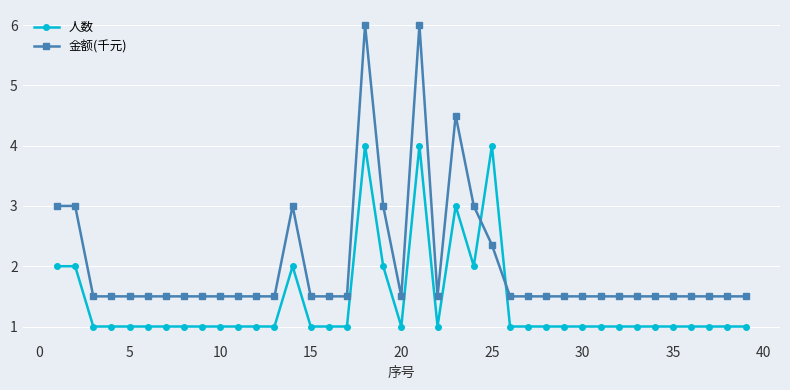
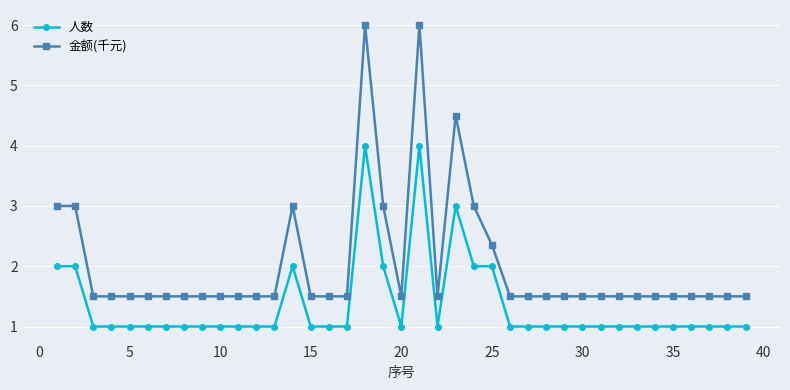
  {
    "人数": {
      "5": 1,
      "10": 1,
      "15": 1,
      "20": 1,
-     "25": 4,
+     "25": 2,
      "30": 1,
      "35": 1
    },
    "金额(千元)": {
      "5": 1.5,
      "10": 1.5,
      "15": 1.5,
      "20": 1.5,
      "25": 2.4,
      "30": 1.5,
      "35": 1.5
    }
  }
